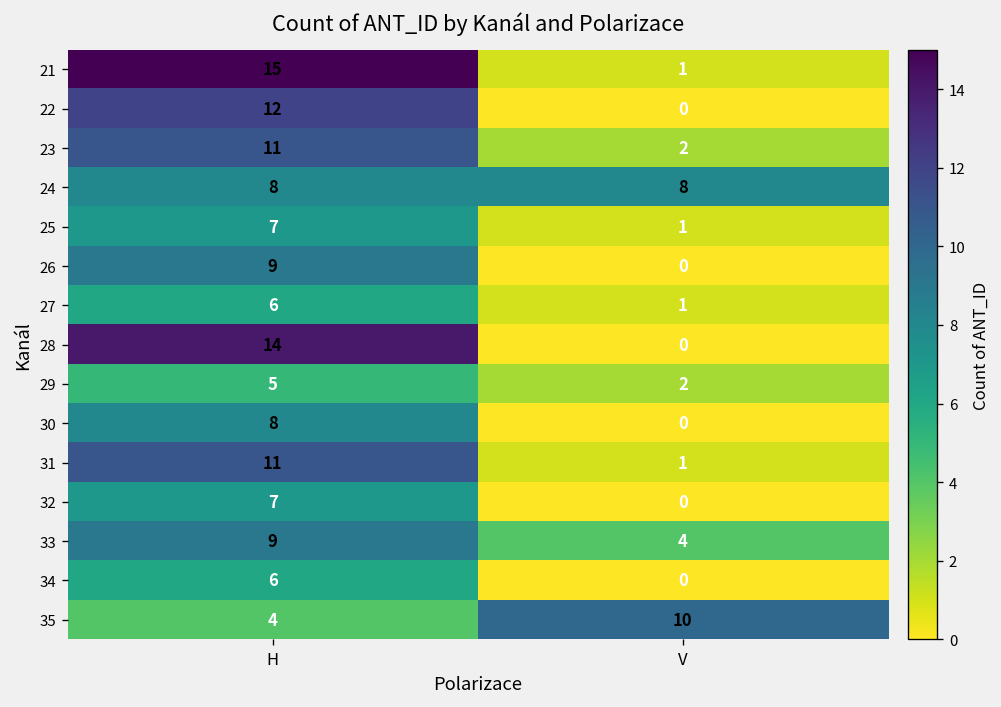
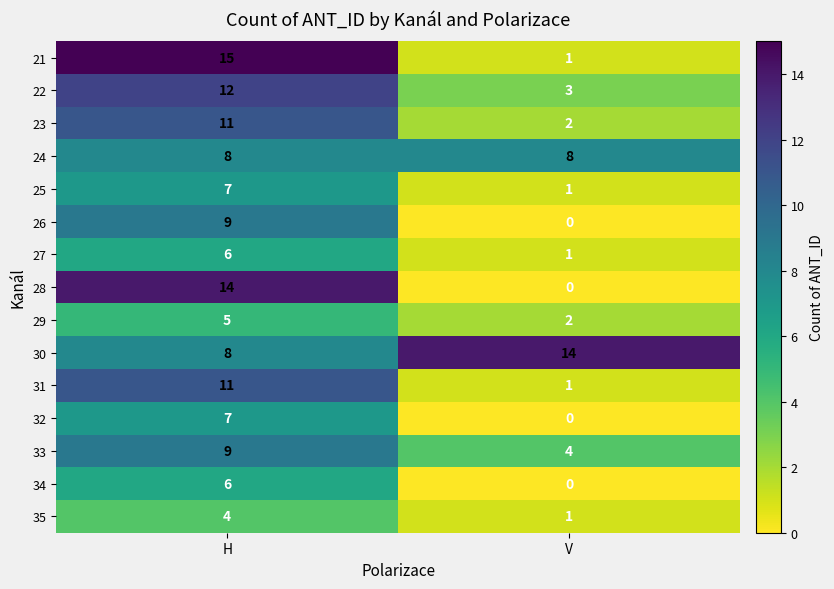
  {
    "21": {
      "H": 15,
      "V": 1
    },
    "22": {
      "H": 12,
-     "V": 0
+     "V": 3
    },
    "23": {
      "H": 11,
      "V": 2
    },
    "24": {
      "H": 8,
      "V": 8
    },
    "25": {
      "H": 7,
      "V": 1
    },
    "26": {
      "H": 9,
      "V": 0
    },
    "27": {
      "H": 6,
      "V": 1
    },
    "28": {
      "H": 14,
      "V": 0
    },
    "29": {
      "H": 5,
      "V": 2
    },
    "30": {
      "H": 8,
-     "V": 0
+     "V": 14
    },
    "31": {
      "H": 11,
      "V": 1
    },
    "32": {
      "H": 7,
      "V": 0
    },
    "33": {
      "H": 9,
      "V": 4
    },
    "34": {
      "H": 6,
      "V": 0
    },
    "35": {
      "H": 4,
-     "V": 10
+     "V": 1
    }
  }
